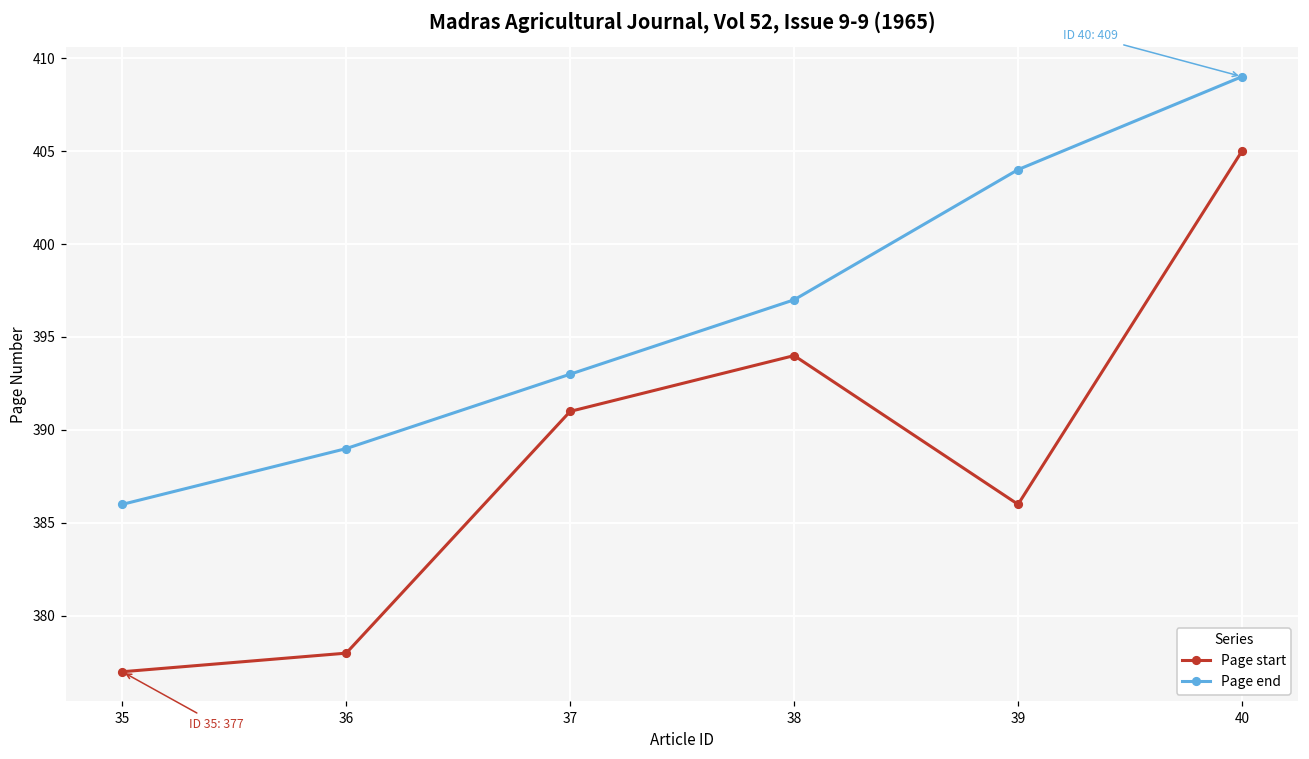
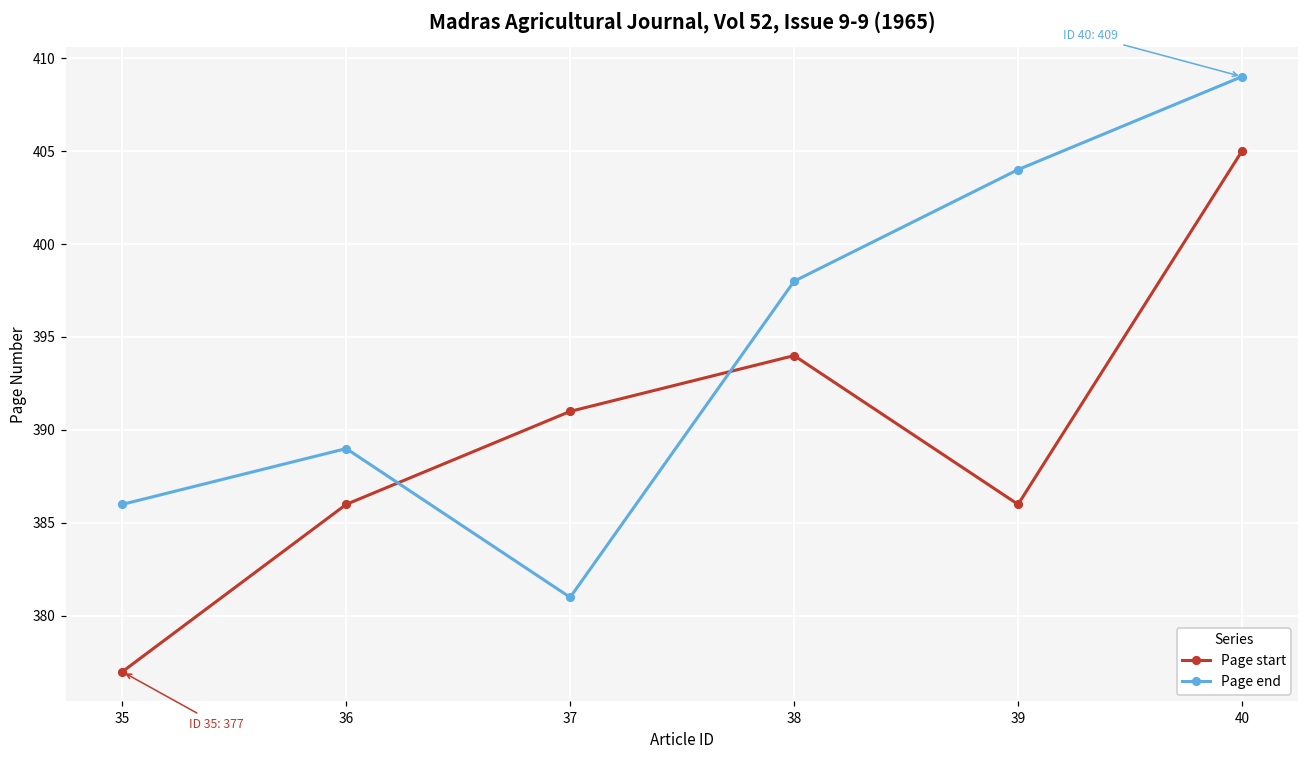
  {
    "Page start": {
-     "36": 378,
+     "36": 386,
      "37": 391,
      "38": 394,
      "39": 386,
      "40": 405
    },
    "Page end": {
      "35": 386,
      "36": 389,
-     "37": 393,
-     "38": 397,
+     "37": 381,
+     "38": 398,
      "39": 404
    }
  }
